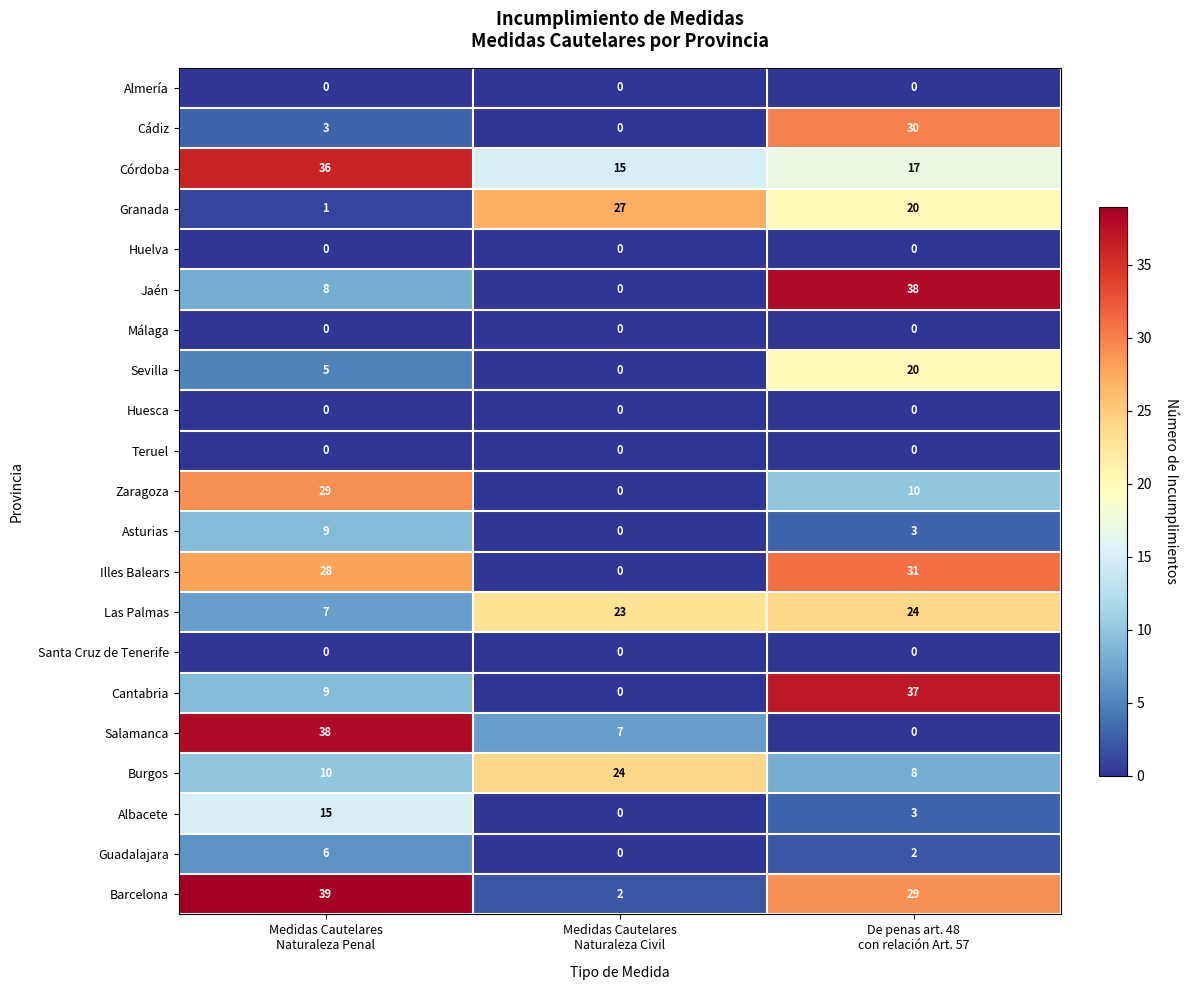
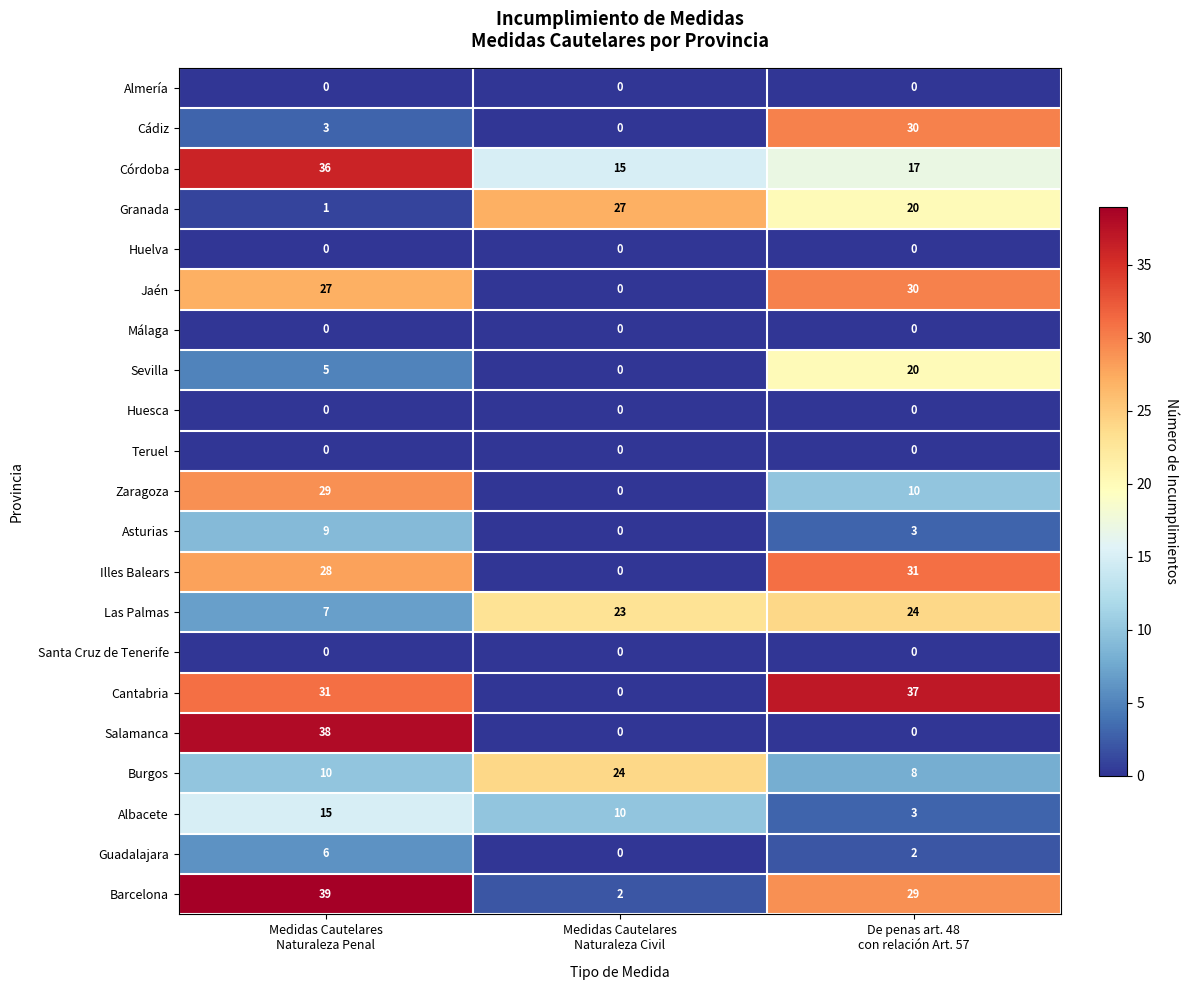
  {
    "Almería": {
      "Medidas Cautelares Naturaleza Penal": 0,
      "Medidas Cautelares Naturaleza Civil": 0,
      "De penas art. 48 con relación Art. 57": 0
    },
    "Cádiz": {
      "Medidas Cautelares Naturaleza Penal": 3,
      "Medidas Cautelares Naturaleza Civil": 0,
      "De penas art. 48 con relación Art. 57": 30
    },
    "Córdoba": {
      "Medidas Cautelares Naturaleza Penal": 36,
      "Medidas Cautelares Naturaleza Civil": 15,
      "De penas art. 48 con relación Art. 57": 17
    },
    "Granada": {
      "Medidas Cautelares Naturaleza Penal": 1,
      "Medidas Cautelares Naturaleza Civil": 27,
      "De penas art. 48 con relación Art. 57": 20
    },
    "Huelva": {
      "Medidas Cautelares Naturaleza Penal": 0,
      "Medidas Cautelares Naturaleza Civil": 0,
      "De penas art. 48 con relación Art. 57": 0
    },
    "Jaén": {
-     "Medidas Cautelares Naturaleza Penal": 8,
+     "Medidas Cautelares Naturaleza Penal": 27,
      "Medidas Cautelares Naturaleza Civil": 0,
-     "De penas art. 48 con relación Art. 57": 38
+     "De penas art. 48 con relación Art. 57": 30
    },
    "Málaga": {
      "Medidas Cautelares Naturaleza Penal": 0,
      "Medidas Cautelares Naturaleza Civil": 0,
      "De penas art. 48 con relación Art. 57": 0
    },
    "Sevilla": {
      "Medidas Cautelares Naturaleza Penal": 5,
      "Medidas Cautelares Naturaleza Civil": 0,
      "De penas art. 48 con relación Art. 57": 20
    },
    "Huesca": {
      "Medidas Cautelares Naturaleza Penal": 0,
      "Medidas Cautelares Naturaleza Civil": 0,
      "De penas art. 48 con relación Art. 57": 0
    },
    "Teruel": {
      "Medidas Cautelares Naturaleza Penal": 0,
      "Medidas Cautelares Naturaleza Civil": 0,
      "De penas art. 48 con relación Art. 57": 0
    },
    "Zaragoza": {
      "Medidas Cautelares Naturaleza Penal": 29,
      "Medidas Cautelares Naturaleza Civil": 0,
      "De penas art. 48 con relación Art. 57": 10
    },
    "Asturias": {
      "Medidas Cautelares Naturaleza Penal": 9,
      "Medidas Cautelares Naturaleza Civil": 0,
      "De penas art. 48 con relación Art. 57": 3
    },
    "Illes Balears": {
      "Medidas Cautelares Naturaleza Penal": 28,
      "Medidas Cautelares Naturaleza Civil": 0,
      "De penas art. 48 con relación Art. 57": 31
    },
    "Las Palmas": {
      "Medidas Cautelares Naturaleza Penal": 7,
      "Medidas Cautelares Naturaleza Civil": 23,
      "De penas art. 48 con relación Art. 57": 24
    },
    "Santa Cruz de Tenerife": {
      "Medidas Cautelares Naturaleza Penal": 0,
      "Medidas Cautelares Naturaleza Civil": 0,
      "De penas art. 48 con relación Art. 57": 0
    },
    "Cantabria": {
-     "Medidas Cautelares Naturaleza Penal": 9,
+     "Medidas Cautelares Naturaleza Penal": 31,
      "Medidas Cautelares Naturaleza Civil": 0,
      "De penas art. 48 con relación Art. 57": 37
    },
    "Salamanca": {
      "Medidas Cautelares Naturaleza Penal": 38,
-     "Medidas Cautelares Naturaleza Civil": 7,
+     "Medidas Cautelares Naturaleza Civil": 0,
      "De penas art. 48 con relación Art. 57": 0
    },
    "Burgos": {
      "Medidas Cautelares Naturaleza Penal": 10,
      "Medidas Cautelares Naturaleza Civil": 24,
      "De penas art. 48 con relación Art. 57": 8
    },
    "Albacete": {
      "Medidas Cautelares Naturaleza Penal": 15,
-     "Medidas Cautelares Naturaleza Civil": 0,
+     "Medidas Cautelares Naturaleza Civil": 10,
      "De penas art. 48 con relación Art. 57": 3
    },
    "Guadalajara": {
      "Medidas Cautelares Naturaleza Penal": 6,
      "Medidas Cautelares Naturaleza Civil": 0,
      "De penas art. 48 con relación Art. 57": 2
    },
    "Barcelona": {
      "Medidas Cautelares Naturaleza Penal": 39,
      "Medidas Cautelares Naturaleza Civil": 2,
      "De penas art. 48 con relación Art. 57": 29
    }
  }
